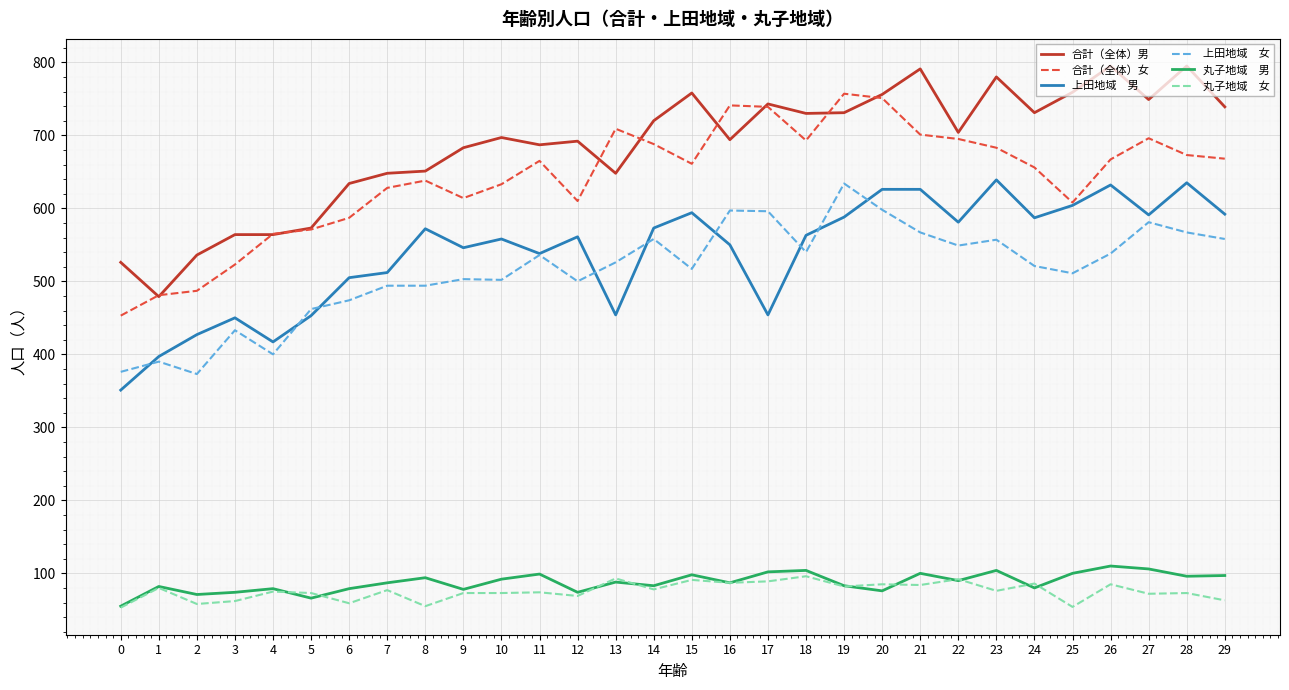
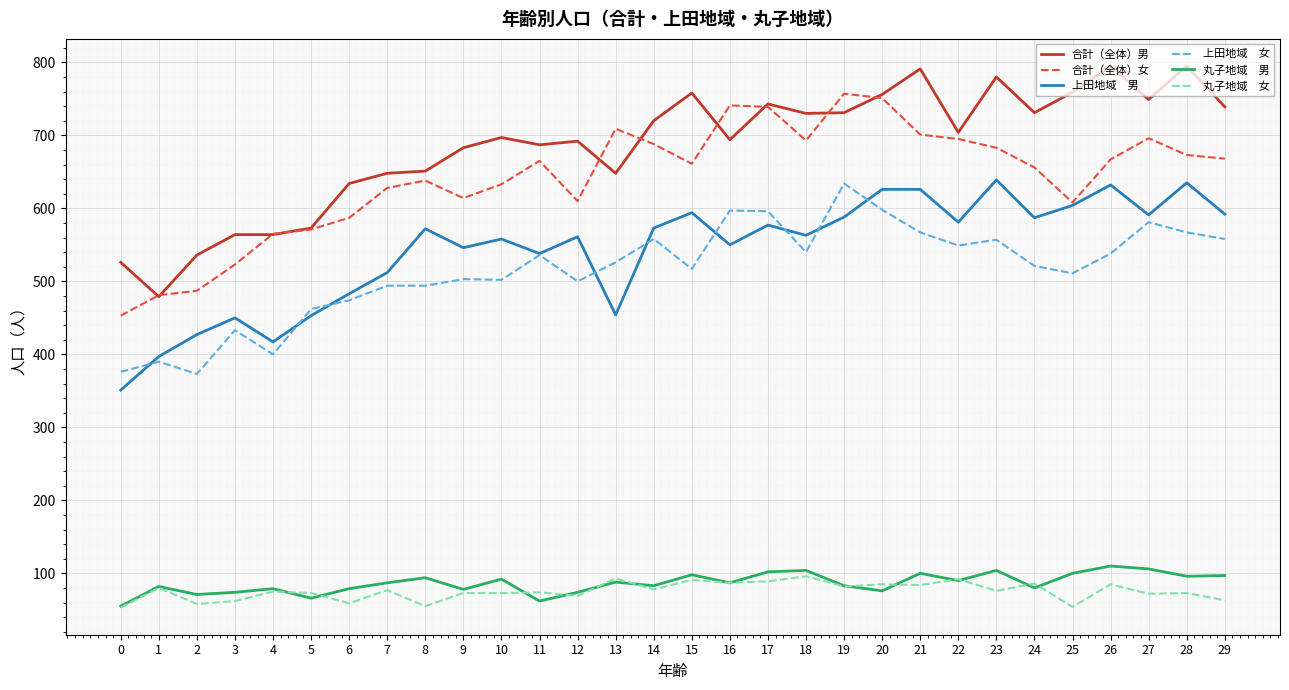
  {
    "上田地域 男": {
      "0": 350,
      "1": 400,
      "2": 430,
      "3": 450,
      "4": 420,
      "5": 450,
-     "6": 510,
+     "6": 480,
      "7": 510,
      "8": 570,
      "9": 550,
      "10": 560,
      "12": 560,
      "13": 450,
      "14": 570,
      "15": 590,
      "16": 550,
-     "17": 450,
+     "17": 580,
      "18": 560,
      "19": 590,
      "20": 630,
      "21": 630,
      "22": 580,
      "23": 640,
      "24": 590,
      "25": 600,
      "26": 630,
      "27": 590,
      "28": 640,
      "29": 590
    },
    "上田地域 女": {
      "0": 380,
      "1": 390,
      "2": 370,
      "3": 430,
      "4": 400,
      "5": 460,
      "6": 470,
      "7": 490,
      "8": 490,
      "9": 500,
      "10": 500,
      "12": 500,
      "13": 530,
      "14": 560,
      "15": 520,
      "16": 600,
      "17": 600,
      "18": 540,
      "19": 630,
      "20": 600,
      "21": 570,
      "22": 550,
      "23": 560,
      "24": 520,
      "25": 510,
      "26": 540,
      "27": 580,
      "28": 570,
      "29": 560
    },
    "丸子地域 男": {
      "2": 70,
      "3": 70,
      "4": 80,
      "5": 70,
      "6": 80,
      "7": 90,
      "8": 90,
      "9": 80,
      "10": 90,
-     "11": 100,
+     "11": 60,
      "12": 70,
      "13": 90,
      "14": 80,
      "15": 100,
      "17": 100,
      "18": 100,
      "20": 80,
      "21": 100,
      "23": 100,
      "24": 80,
      "25": 100,
      "26": 110,
      "27": 110,
      "28": 100,
      "29": 100
    },
    "丸子地域 女": {
      "2": 60,
      "3": 60,
      "4": 80,
      "5": 70,
      "6": 60,
      "7": 80,
      "8": 60,
      "9": 70,
      "10": 70,
      "11": 70,
      "12": 70,
      "13": 90,
      "14": 80,
      "15": 90,
      "17": 90,
      "18": 100,
      "20": 90,
      "21": 80,
      "23": 80,
      "24": 90,
      "25": 50,
      "26": 90,
      "27": 70,
      "28": 70,
      "29": 60
    }
  }
